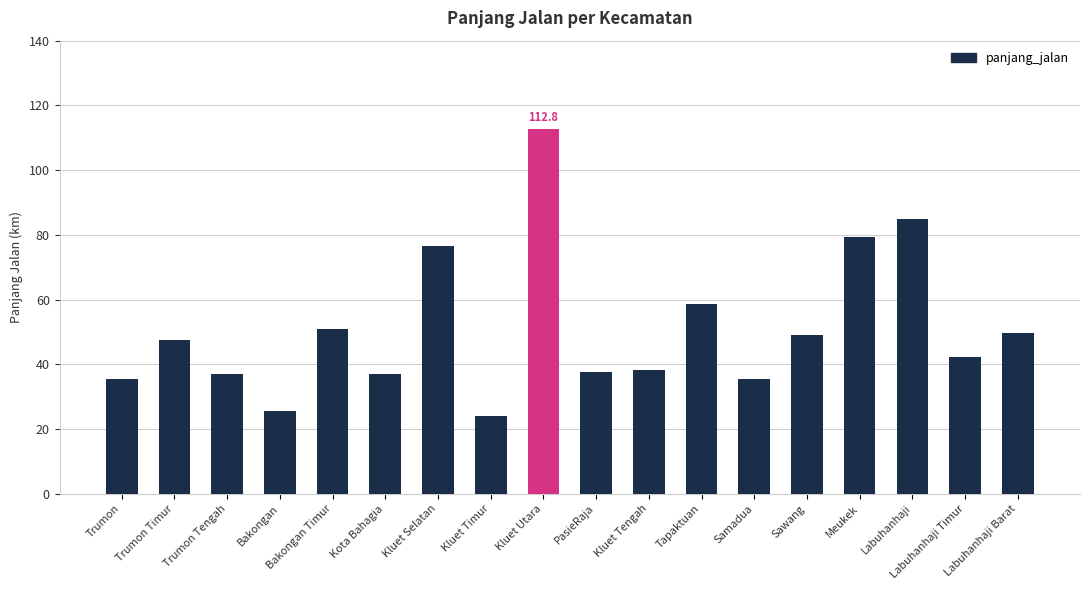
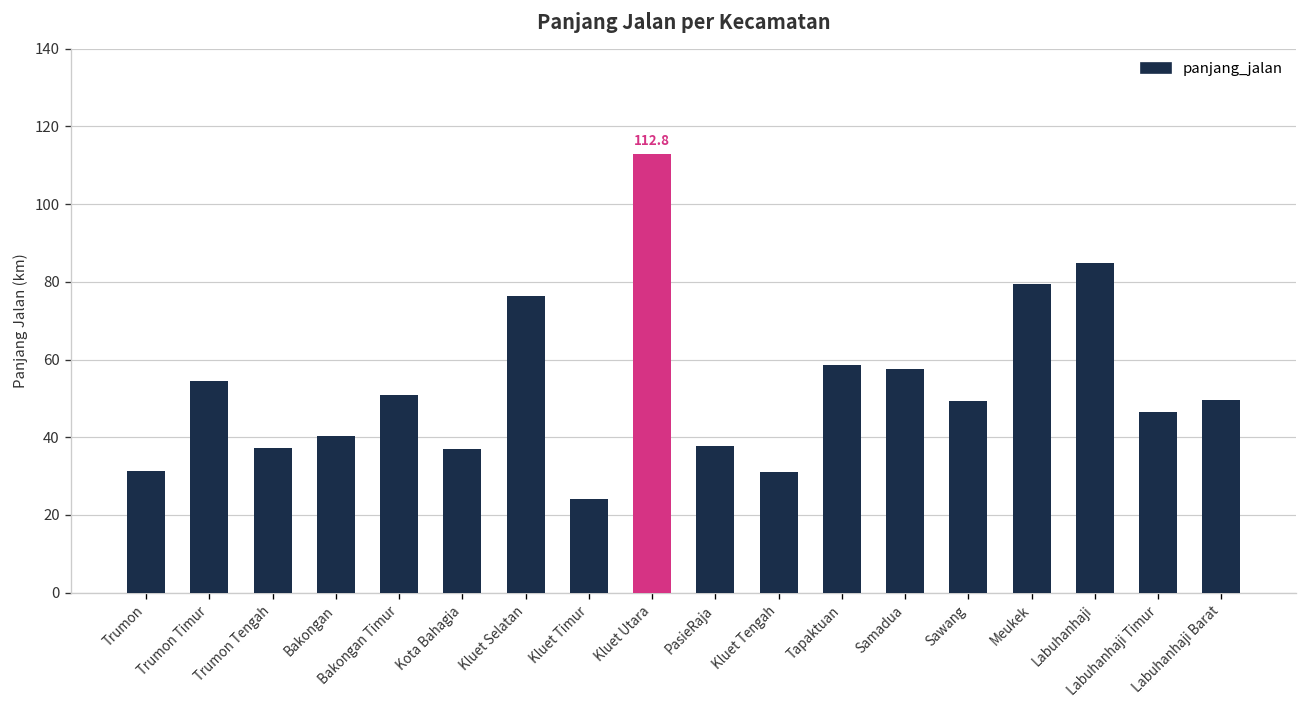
  {
-   "Trumon": 35,
-   "Trumon Timur": 47,
+   "Trumon": 31,
+   "Trumon Timur": 54,
    "Trumon Tengah": 37,
-   "Bakongan": 26,
+   "Bakongan": 40,
    "Bakongan Timur": 51,
    "Kota Bahagia": 37,
    "Kluet Selatan": 76,
    "Kluet Timur": 24,
    "PasieRaja": 38,
-   "Kluet Tengah": 38,
+   "Kluet Tengah": 31,
    "Tapaktuan": 59,
-   "Samadua": 36,
+   "Samadua": 58,
    "Sawang": 49,
    "Meukek": 79,
    "Labuhanhaji": 85,
-   "Labuhanhaji Timur": 42,
+   "Labuhanhaji Timur": 46,
    "Labuhanhaji Barat": 50
  }
